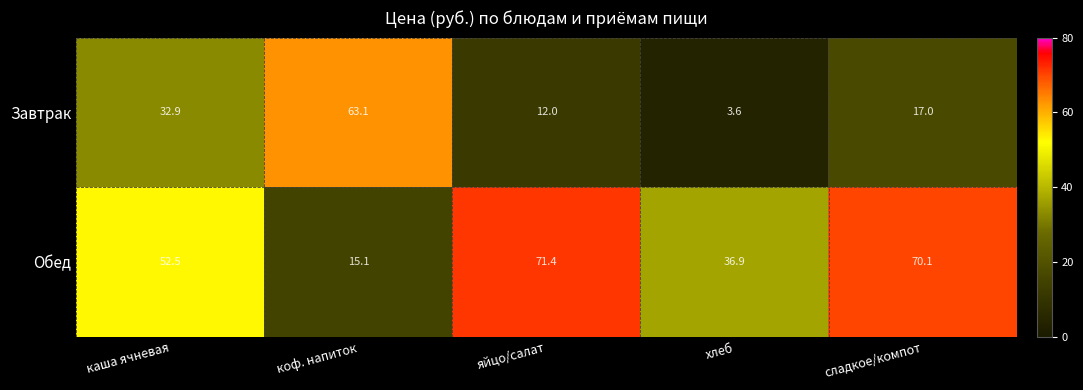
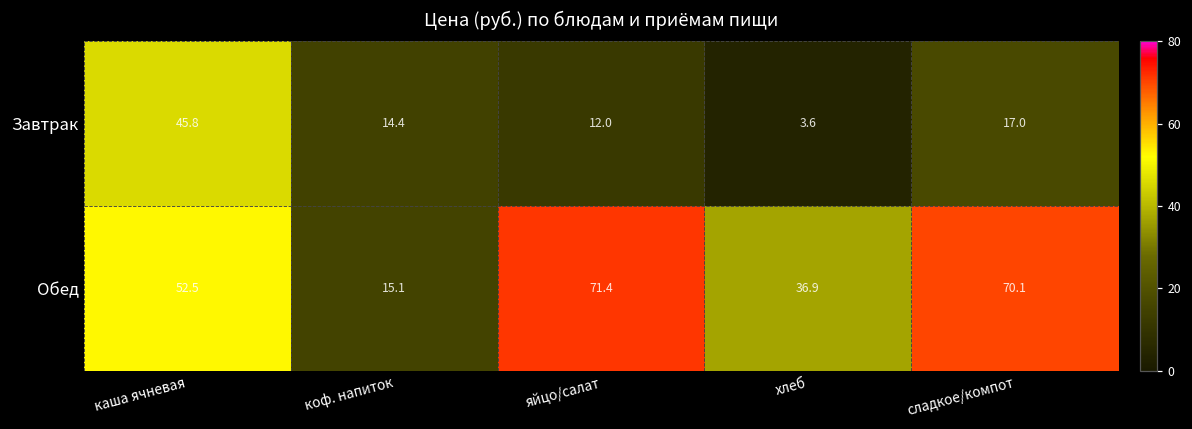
  {
    "Завтрак": {
-     "каша ячневая": 32.9,
-     "коф. напиток": 63.1,
+     "каша ячневая": 45.8,
+     "коф. напиток": 14.4,
      "яйцо/салат": 12.0,
      "хлеб": 3.6,
      "сладкое/компот": 17.0
    },
    "Обед": {
      "каша ячневая": 52.5,
      "коф. напиток": 15.1,
      "яйцо/салат": 71.4,
      "хлеб": 36.9,
      "сладкое/компот": 70.1
    }
  }
